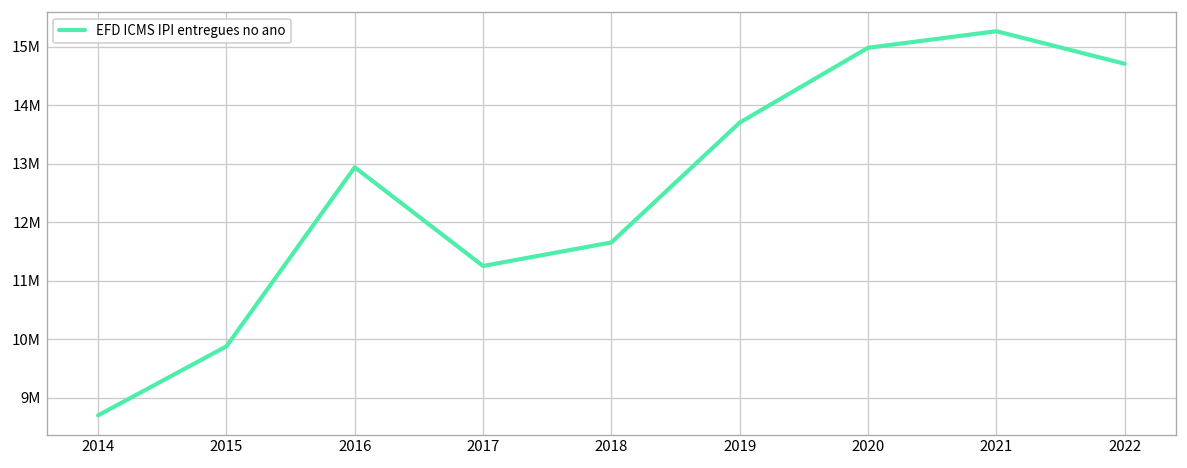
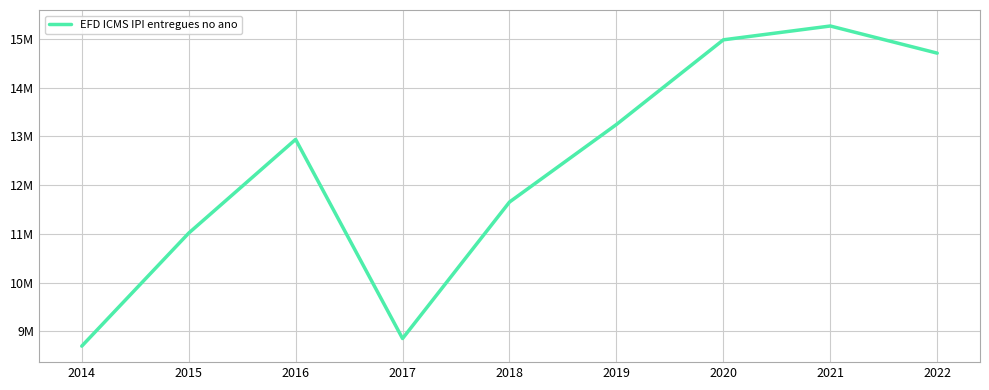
  {
    "2014": 8700000,
-   "2015": 9900000,
+   "2015": 11000000,
    "2016": 12900000,
-   "2017": 11300000,
+   "2017": 8900000,
    "2018": 11700000,
-   "2019": 13700000,
+   "2019": 13200000,
    "2020": 15000000,
    "2021": 15300000,
    "2022": 14700000
  }
